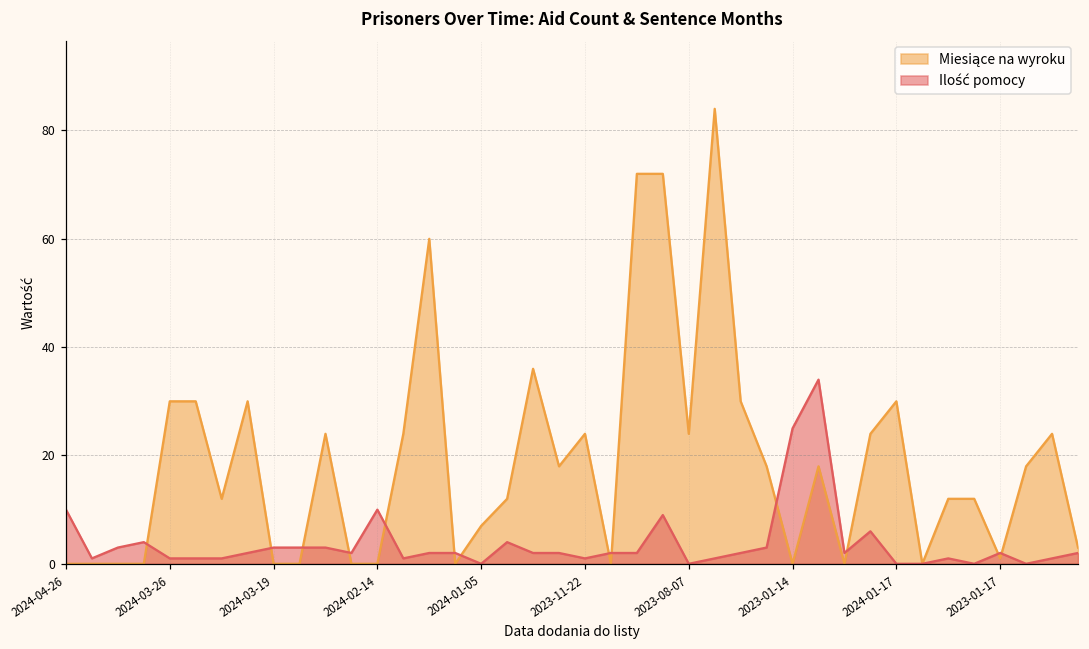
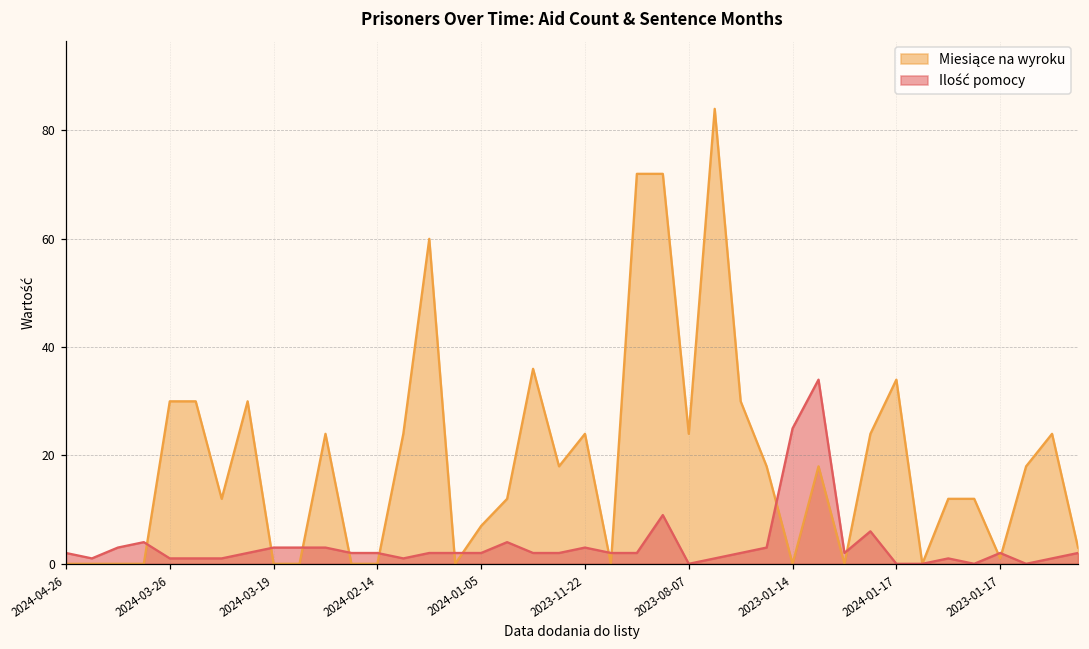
  {
    "Miesiące na wyroku": {
      "2024-04-26": 0,
      "2024-03-19": 0,
      "2024-02-14": 0,
      "2024-01-05": 7,
      "2023-11-22": 24,
      "2023-08-07": 24,
      "2023-01-14": 0,
-     "2024-01-17": 30,
+     "2024-01-17": 34,
      "2023-01-17": 1
    },
    "Ilość pomocy": {
-     "2024-04-26": 10,
+     "2024-04-26": 2,
      "2024-03-19": 3,
-     "2024-02-14": 10,
-     "2024-01-05": 0,
-     "2023-11-22": 1,
+     "2024-02-14": 2,
+     "2024-01-05": 2,
+     "2023-11-22": 3,
      "2023-08-07": 0,
      "2023-01-14": 25,
      "2024-01-17": 0,
      "2023-01-17": 2
    }
  }
